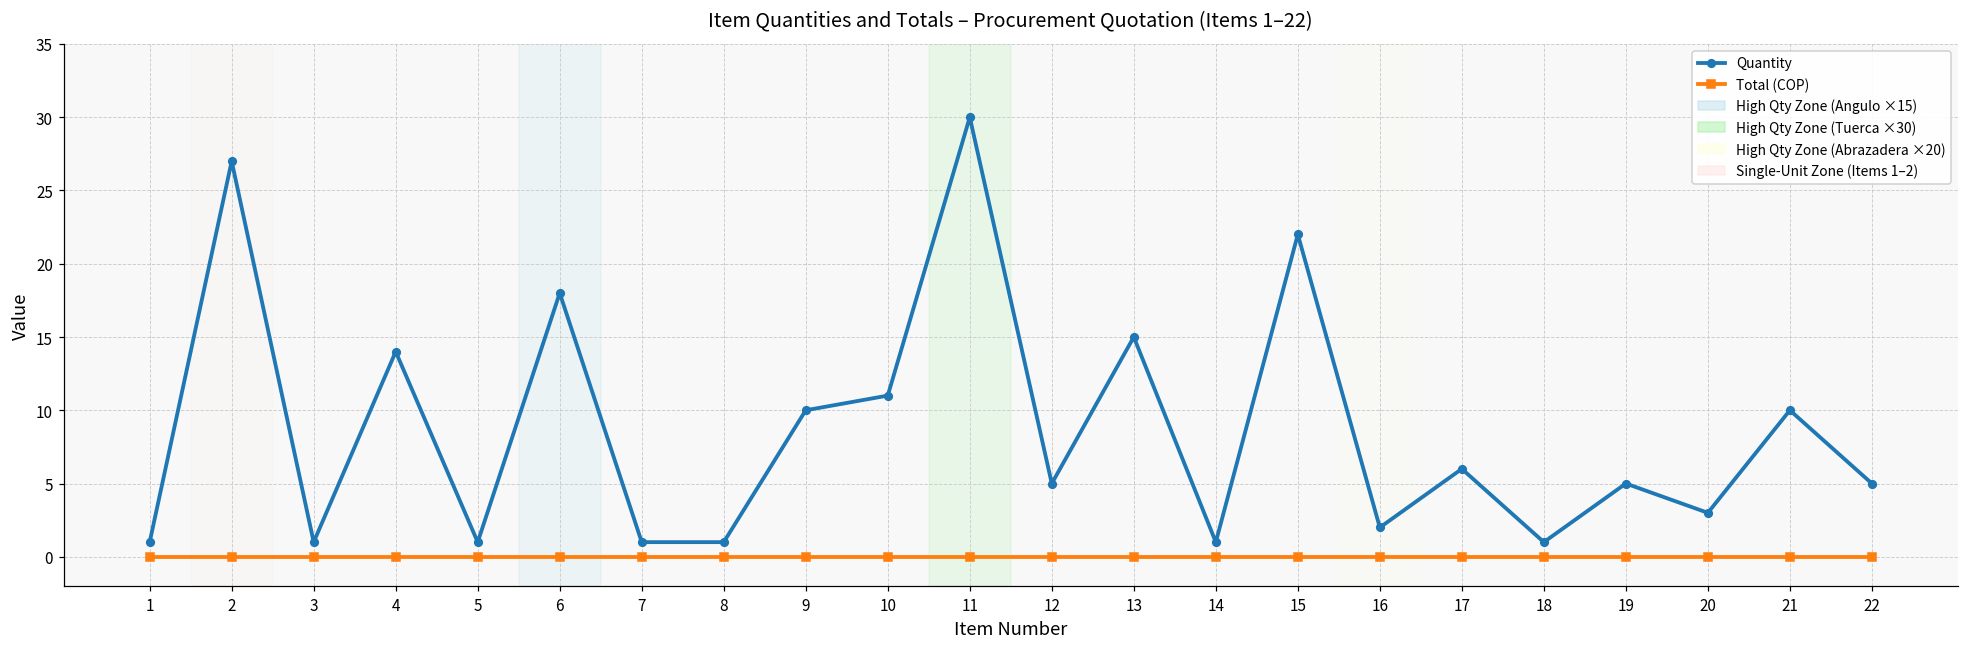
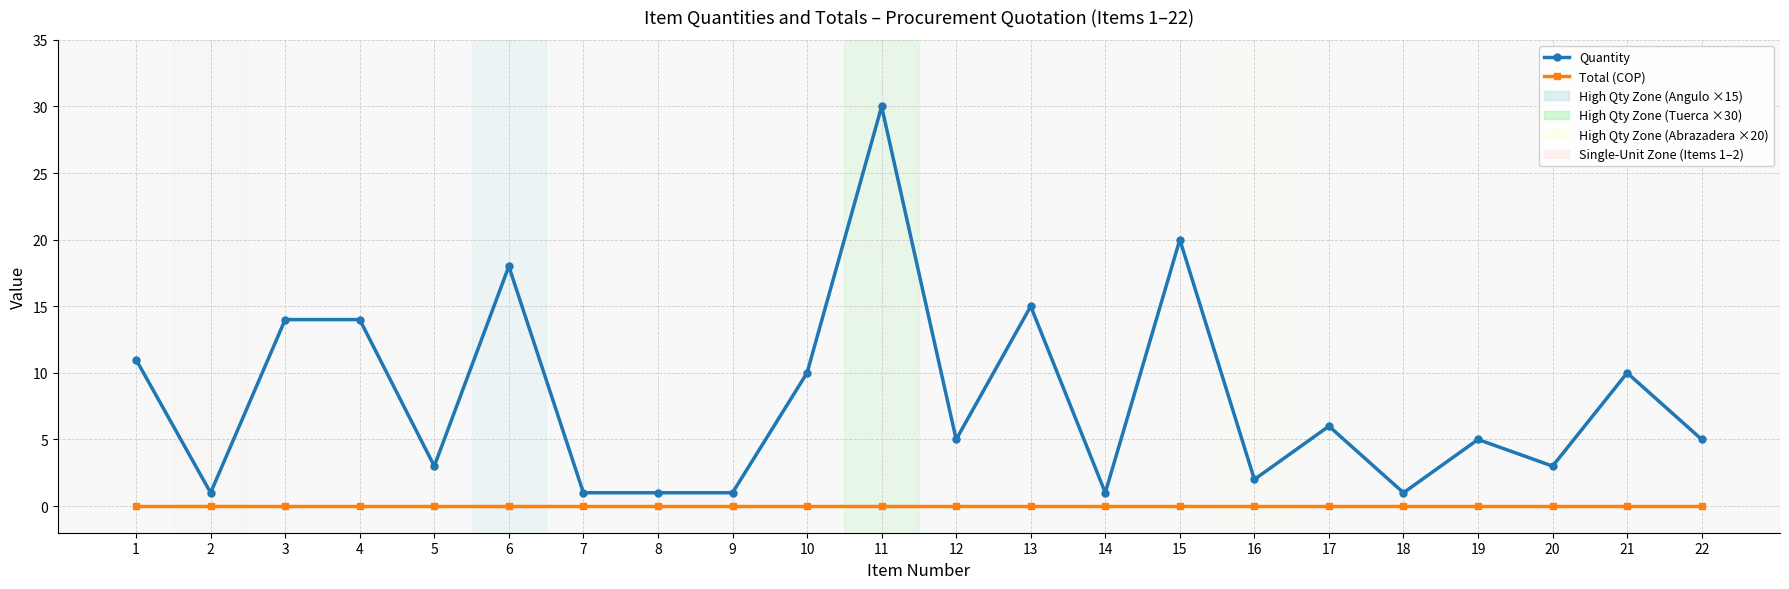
  {
    "Quantity": {
-     "1": 1,
-     "2": 27,
-     "3": 1,
+     "1": 11,
+     "2": 1,
+     "3": 14,
      "4": 14,
-     "5": 1,
+     "5": 3,
      "6": 18,
      "7": 1,
      "8": 1,
-     "9": 10,
-     "10": 11,
+     "9": 1,
+     "10": 10,
      "11": 30,
      "12": 5,
      "13": 15,
      "14": 1,
-     "15": 22,
+     "15": 20,
      "16": 2,
      "17": 6,
      "18": 1,
      "19": 5,
      "20": 3,
      "21": 10,
      "22": 5
    },
    "Total (COP)": {
      "1": 0,
      "2": 0,
      "3": 0,
      "4": 0,
      "5": 0,
      "6": 0,
      "7": 0,
      "8": 0,
      "9": 0,
      "10": 0,
      "11": 0,
      "12": 0,
      "13": 0,
      "14": 0,
      "15": 0,
      "16": 0,
      "17": 0,
      "18": 0,
      "19": 0,
      "20": 0,
      "21": 0,
      "22": 0
    }
  }
